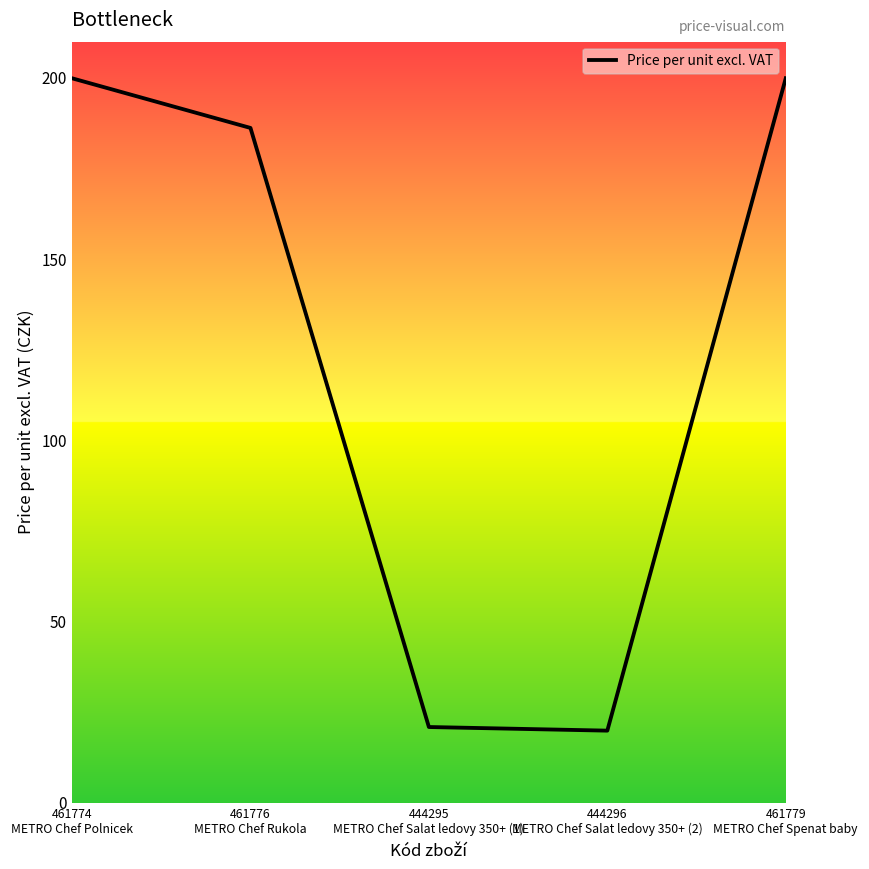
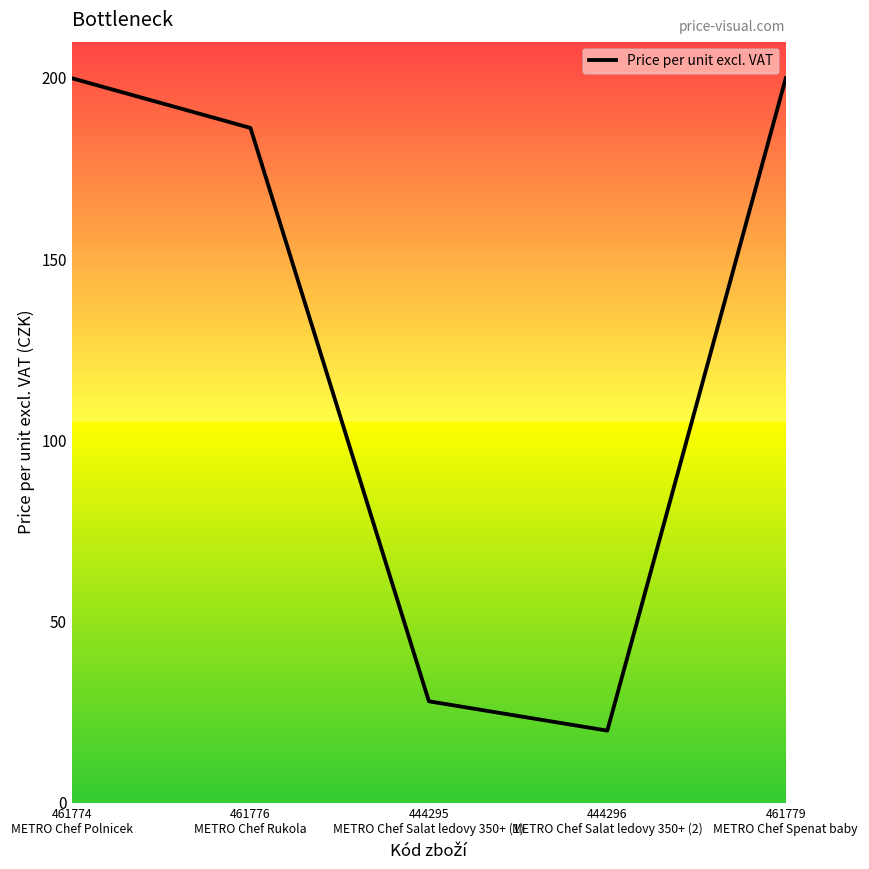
  {
    "461774 METRO Chef Polnicek": 200,
    "461776 METRO Chef Rukola": 186,
-   "444295 METRO Chef Salat ledovy 350+ (1)": 21,
+   "444295 METRO Chef Salat ledovy 350+ (1)": 28,
    "444296 METRO Chef Salat ledovy 350+ (2)": 20,
    "461779 METRO Chef Spenat baby": 200
  }
